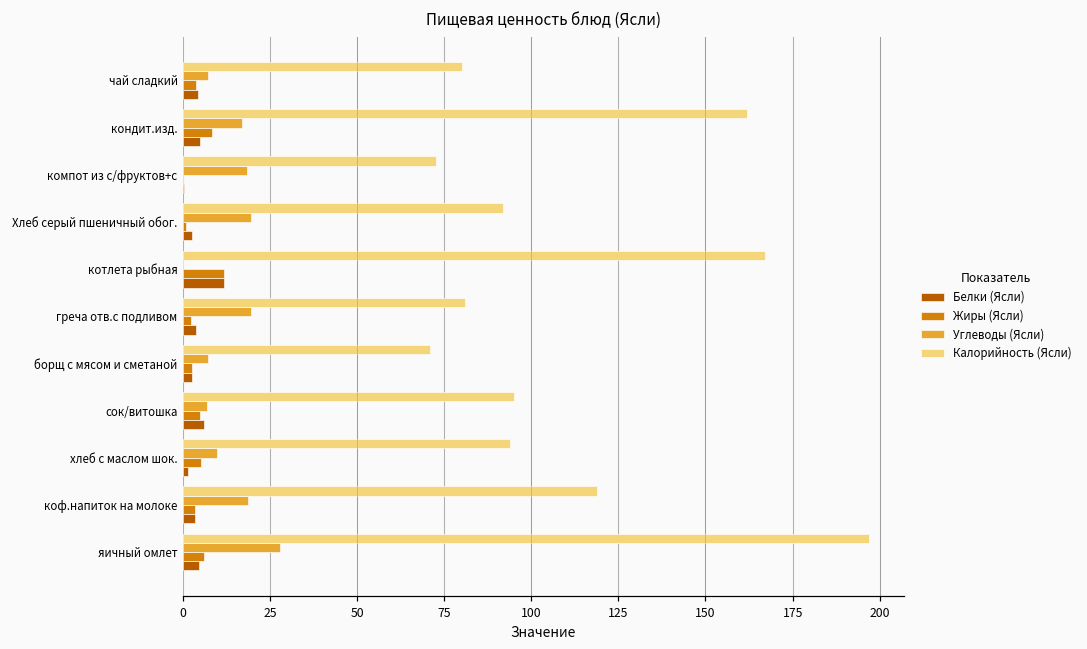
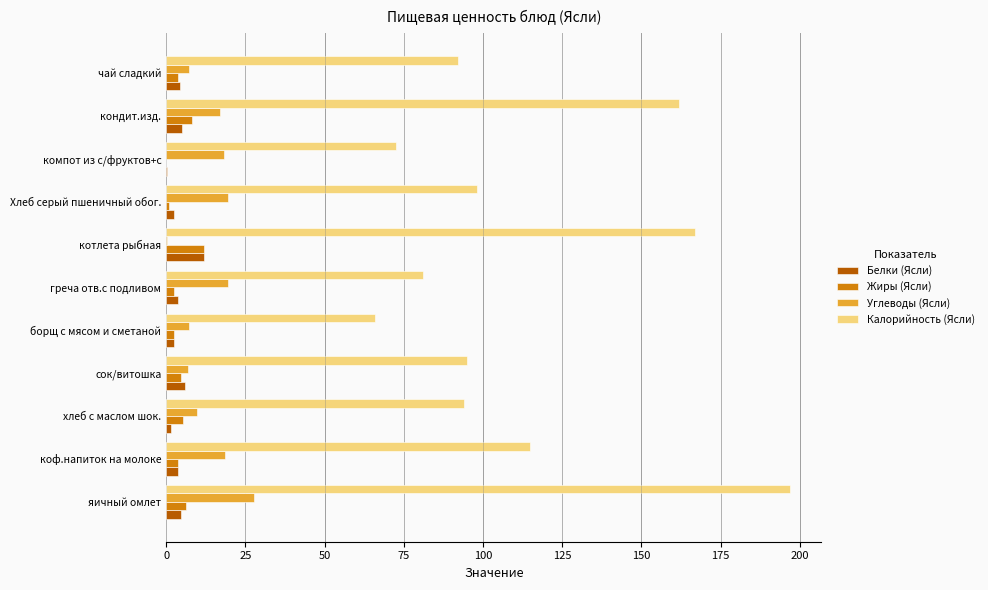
  {
    "Калорийность (Ясли)": {
-     "чай сладкий": 80,
+     "чай сладкий": 92,
      "кондит.изд.": 162,
      "компот из с/фруктов+с": 73,
-     "Хлеб серый пшеничный обог.": 92,
+     "Хлеб серый пшеничный обог.": 98,
      "котлета рыбная": 167,
      "греча отв.с подливом": 81,
-     "борщ с мясом и сметаной": 71,
+     "борщ с мясом и сметаной": 66,
      "сок/витошка": 95,
      "хлеб с маслом шок.": 94,
-     "коф.напиток на молоке": 119,
+     "коф.напиток на молоке": 115,
      "яичный омлет": 197
    }
  }
